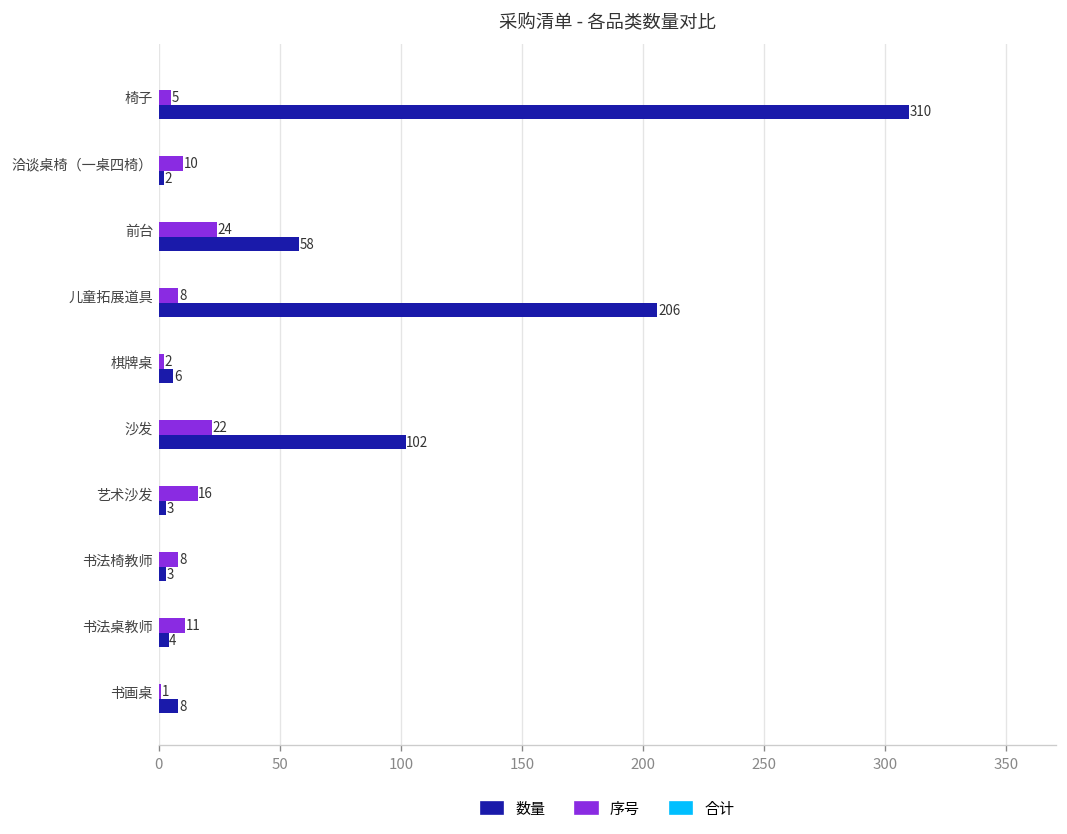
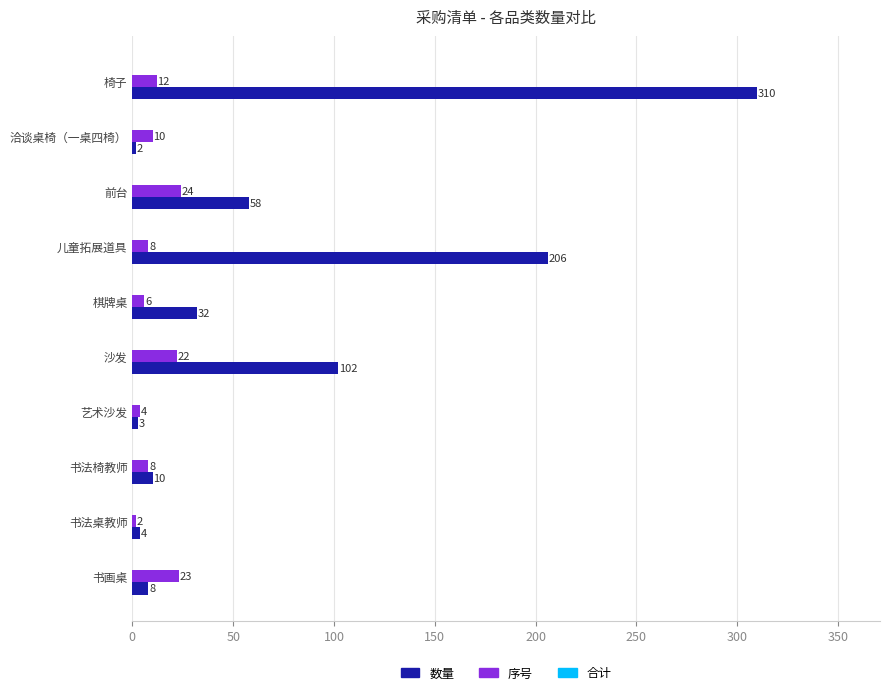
  {
    "数量": {
      "椅子": 310,
      "洽谈桌椅（一桌四椅）": 2,
      "前台": 58,
      "儿童拓展道具": 206,
-     "棋牌桌": 6,
+     "棋牌桌": 32,
      "沙发": 102,
      "艺术沙发": 3,
-     "书法椅教师": 3,
+     "书法椅教师": 10,
      "书法桌教师": 4,
      "书画桌": 8
    },
    "序号": {
-     "椅子": 5,
+     "椅子": 12,
      "洽谈桌椅（一桌四椅）": 10,
      "前台": 24,
      "儿童拓展道具": 8,
-     "棋牌桌": 2,
+     "棋牌桌": 6,
      "沙发": 22,
-     "艺术沙发": 16,
+     "艺术沙发": 4,
      "书法椅教师": 8,
-     "书法桌教师": 11,
-     "书画桌": 1
+     "书法桌教师": 2,
+     "书画桌": 23
    },
    "合计": {
      "椅子": 0,
      "洽谈桌椅（一桌四椅）": 0,
      "前台": 0,
      "儿童拓展道具": 0,
      "棋牌桌": 0,
      "沙发": 0,
      "艺术沙发": 0,
      "书法椅教师": 0,
      "书法桌教师": 0,
      "书画桌": 0
    }
  }
